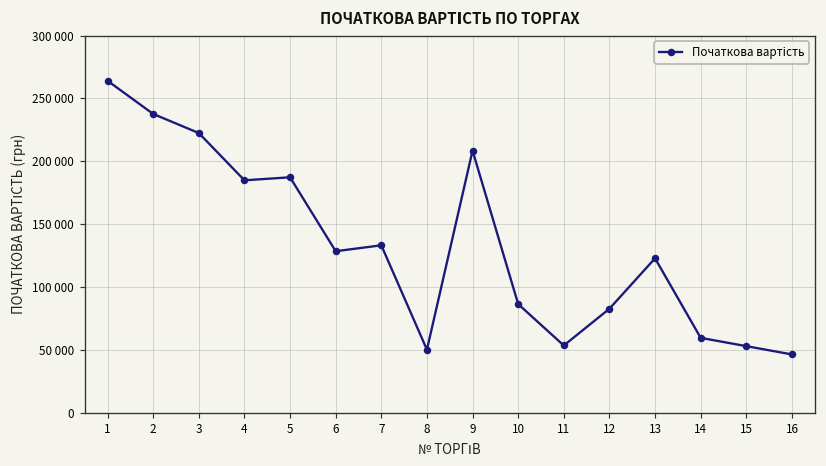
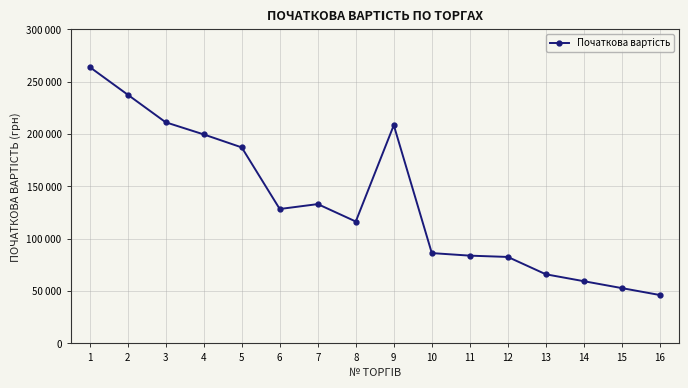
  {
    "1": 264000,
    "2": 238000,
-   "3": 222000,
-   "4": 185000,
+   "3": 211000,
+   "4": 200000,
    "5": 187000,
    "6": 128000,
    "7": 133000,
-   "8": 50000,
+   "8": 116000,
    "9": 208000,
    "10": 86000,
-   "11": 53000,
+   "11": 84000,
    "12": 83000,
-   "13": 123000,
+   "13": 66000,
    "14": 59000,
    "15": 53000,
    "16": 46000
  }
